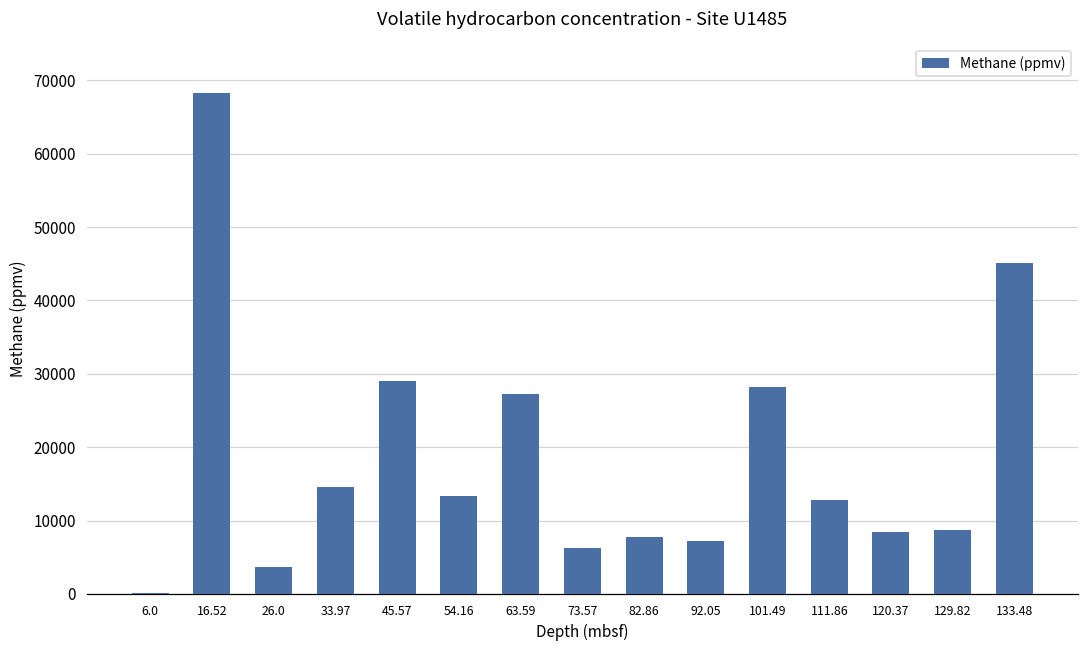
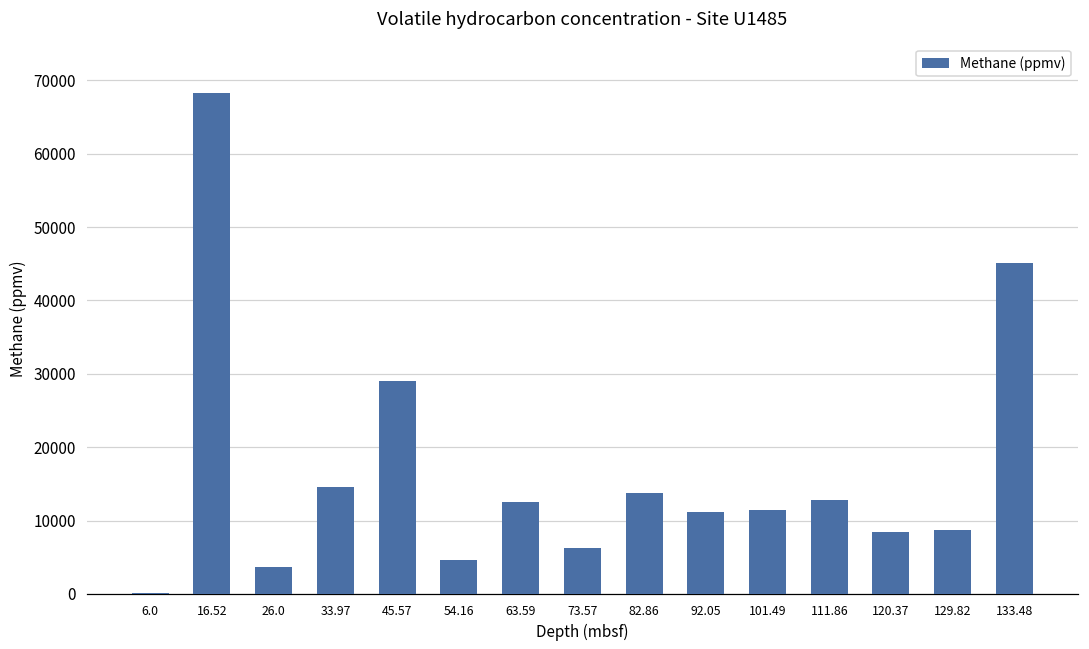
  {
    "16.52": 68000,
    "26.0": 4000,
    "33.97": 15000,
    "45.57": 29000,
-   "54.16": 13000,
-   "63.59": 27000,
+   "54.16": 5000,
+   "63.59": 13000,
    "73.57": 6000,
-   "82.86": 8000,
-   "92.05": 7000,
-   "101.49": 28000,
+   "82.86": 14000,
+   "92.05": 11000,
+   "101.49": 11000,
    "111.86": 13000,
    "120.37": 8000,
    "129.82": 9000,
    "133.48": 45000
  }
